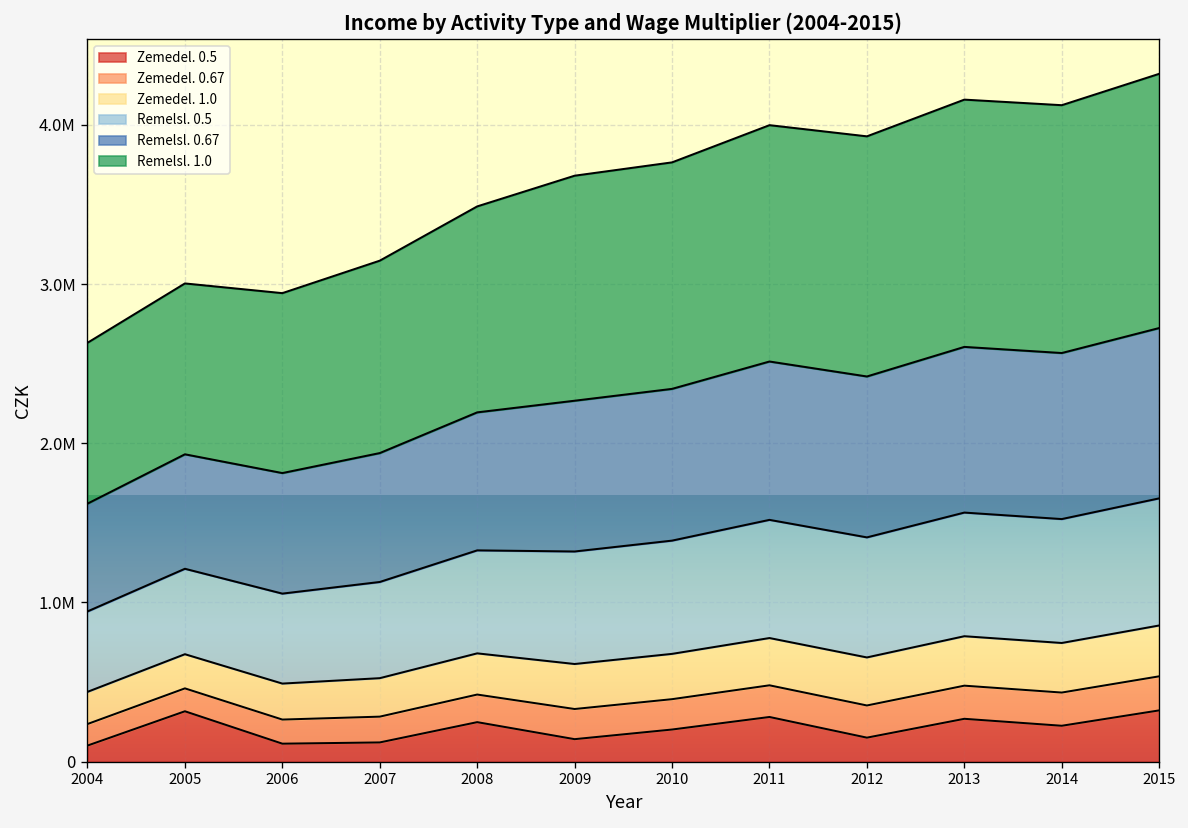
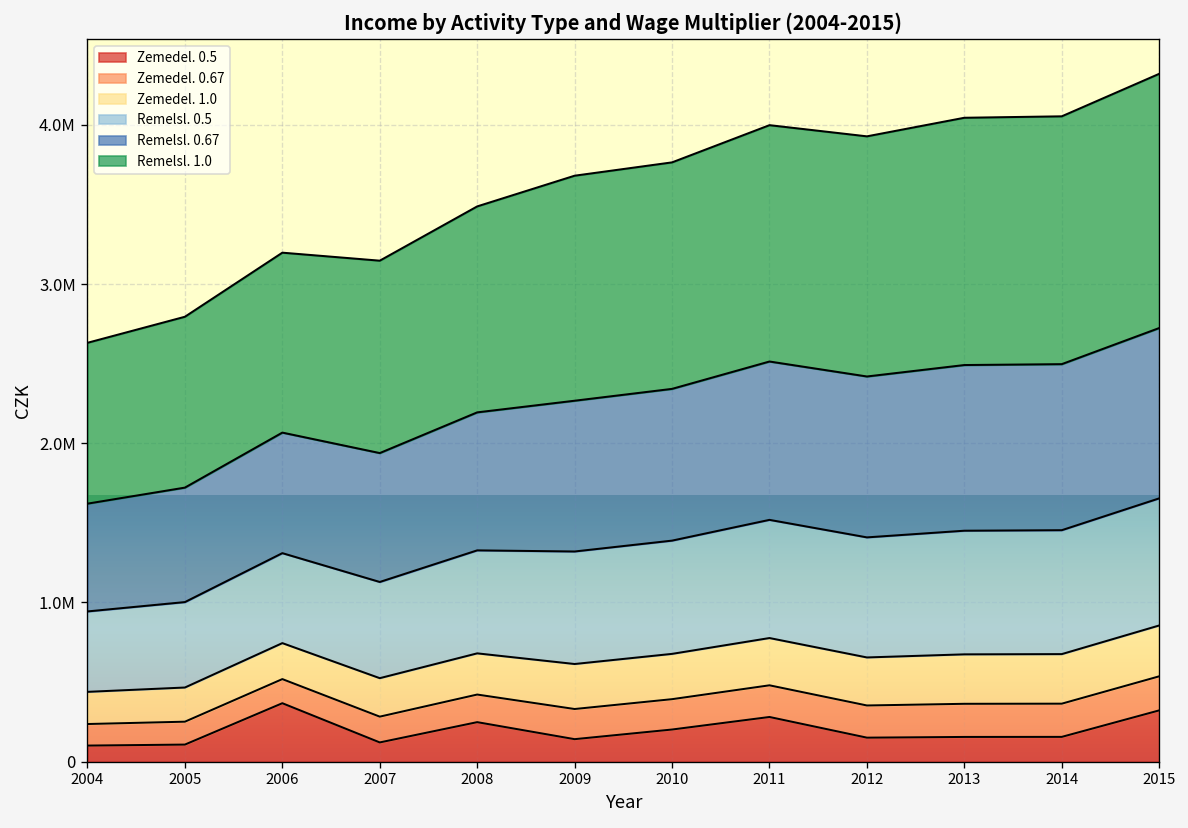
  {
    "Zemedel. 0.5": {
      "2004": 100000,
-     "2005": 320000,
-     "2006": 110000,
+     "2005": 110000,
+     "2006": 370000,
      "2007": 120000,
      "2008": 250000,
      "2009": 140000,
      "2010": 200000,
      "2011": 280000,
      "2012": 150000,
-     "2013": 270000,
-     "2014": 230000,
+     "2013": 160000,
+     "2014": 160000,
      "2015": 320000
    },
    "Zemedel. 0.67": {
      "2004": 140000,
      "2005": 140000,
      "2006": 150000,
      "2007": 160000,
      "2008": 170000,
      "2009": 190000,
      "2010": 190000,
      "2011": 200000,
      "2012": 200000,
      "2013": 210000,
      "2014": 210000,
      "2015": 210000
    },
    "Zemedel. 1.0": {
      "2004": 200000,
      "2005": 210000,
      "2006": 230000,
      "2007": 240000,
      "2008": 260000,
      "2009": 280000,
      "2010": 280000,
      "2011": 300000,
      "2012": 300000,
      "2013": 310000,
      "2014": 310000,
      "2015": 320000
    },
    "Remelsl. 0.5": {
      "2004": 510000,
      "2005": 540000,
      "2006": 570000,
      "2007": 600000,
      "2008": 650000,
      "2009": 710000,
      "2010": 710000,
      "2011": 740000,
      "2012": 750000,
      "2013": 780000,
      "2014": 780000,
      "2015": 800000
    },
    "Remelsl. 0.67": {
      "2004": 680000,
      "2005": 720000,
      "2006": 760000,
      "2007": 810000,
      "2008": 870000,
      "2009": 950000,
      "2010": 950000,
      "2011": 990000,
      "2012": 1010000,
      "2013": 1040000,
      "2014": 1040000,
      "2015": 1070000
    },
    "Remelsl. 1.0": {
      "2004": 1010000,
      "2005": 1070000,
      "2006": 1130000,
      "2007": 1210000,
      "2008": 1290000,
      "2009": 1410000,
      "2010": 1420000,
      "2011": 1480000,
      "2012": 1510000,
      "2013": 1550000,
      "2014": 1560000,
      "2015": 1600000
    }
  }
